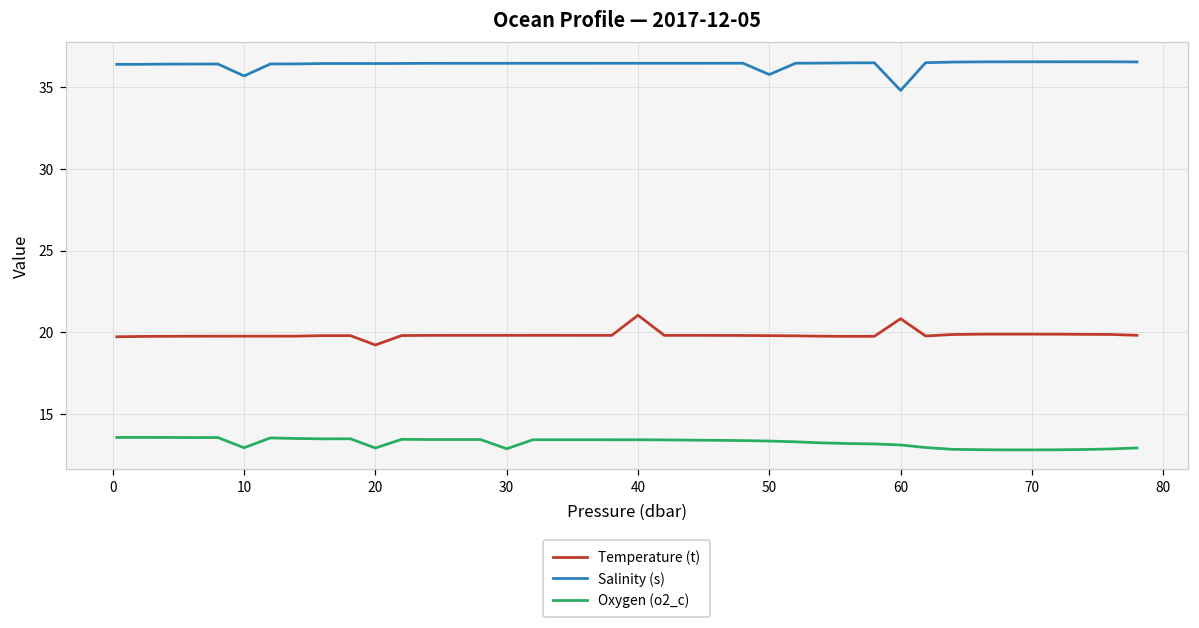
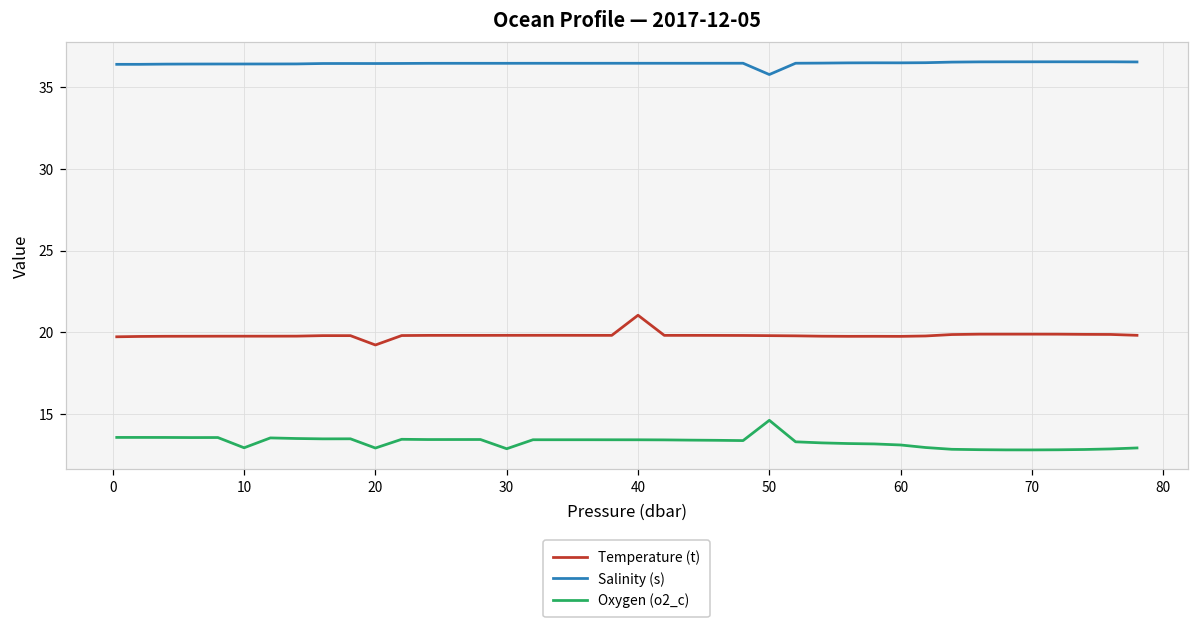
  {
    "Temperature (t)": {
      "10": 19.8,
      "20": 19.2,
      "30": 19.8,
      "40": 21.1,
      "50": 19.8,
-     "60": 20.8,
+     "60": 19.8,
      "70": 19.9
    },
    "Salinity (s)": {
-     "10": 35.7,
+     "10": 36.4,
      "20": 36.4,
      "30": 36.4,
      "40": 36.4,
      "50": 35.8,
-     "60": 34.8,
+     "60": 36.5,
      "70": 36.5
    },
    "Oxygen (o2_c)": {
      "10": 13.0,
      "20": 12.9,
      "30": 12.9,
      "40": 13.4,
-     "50": 13.4,
+     "50": 14.6,
      "60": 13.1,
      "70": 12.8
    }
  }
